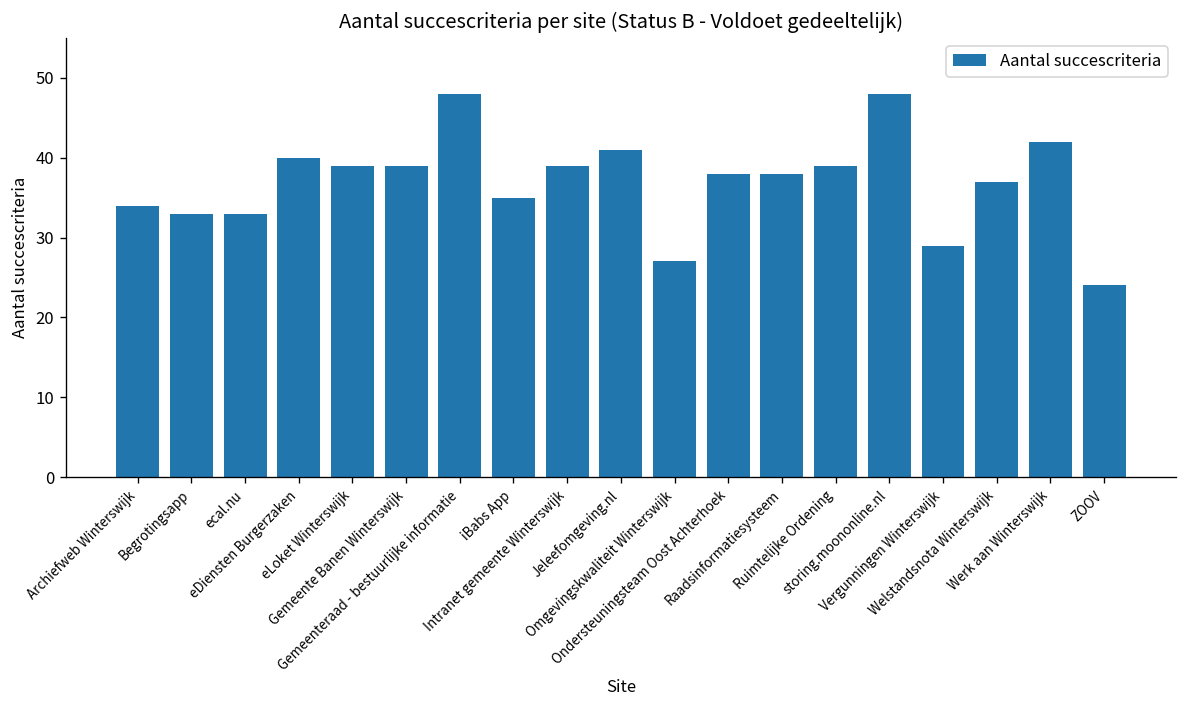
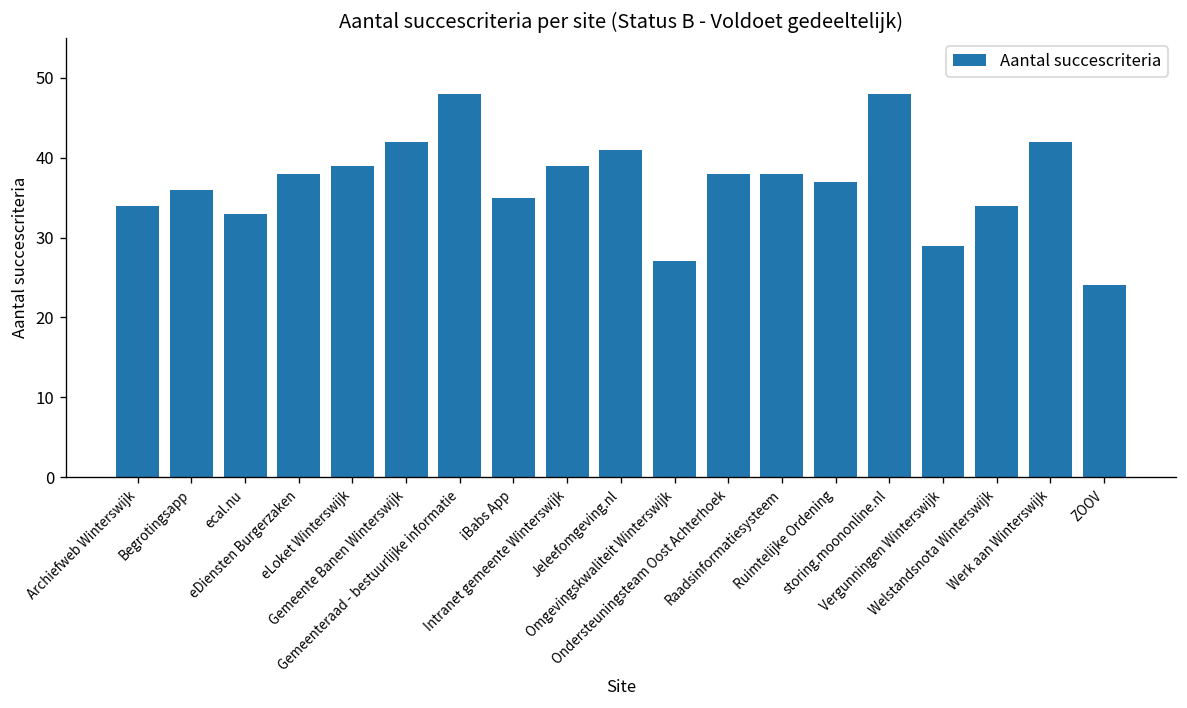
  {
    "Archiefweb Winterswijk": 34,
-   "Begrotingsapp": 33,
+   "Begrotingsapp": 36,
    "ecal.nu": 33,
-   "eDiensten Burgerzaken": 40,
+   "eDiensten Burgerzaken": 38,
    "eLoket Winterswijk": 39,
-   "Gemeente Banen Winterswijk": 39,
+   "Gemeente Banen Winterswijk": 42,
    "Gemeenteraad - bestuurlijke informatie": 48,
    "iBabs App": 35,
    "Intranet gemeente Winterswijk": 39,
    "Jeleefomgeving.nl": 41,
    "Omgevingskwaliteit Winterswijk": 27,
    "Ondersteuningsteam Oost Achterhoek": 38,
    "Raadsinformatiesysteem": 38,
-   "Ruimtelijke Ordening": 39,
+   "Ruimtelijke Ordening": 37,
    "storing.moononline.nl": 48,
    "Vergunningen Winterswijk": 29,
-   "Welstandsnota Winterswijk": 37,
+   "Welstandsnota Winterswijk": 34,
    "Werk aan Winterswijk": 42,
    "ZOOV": 24
  }
